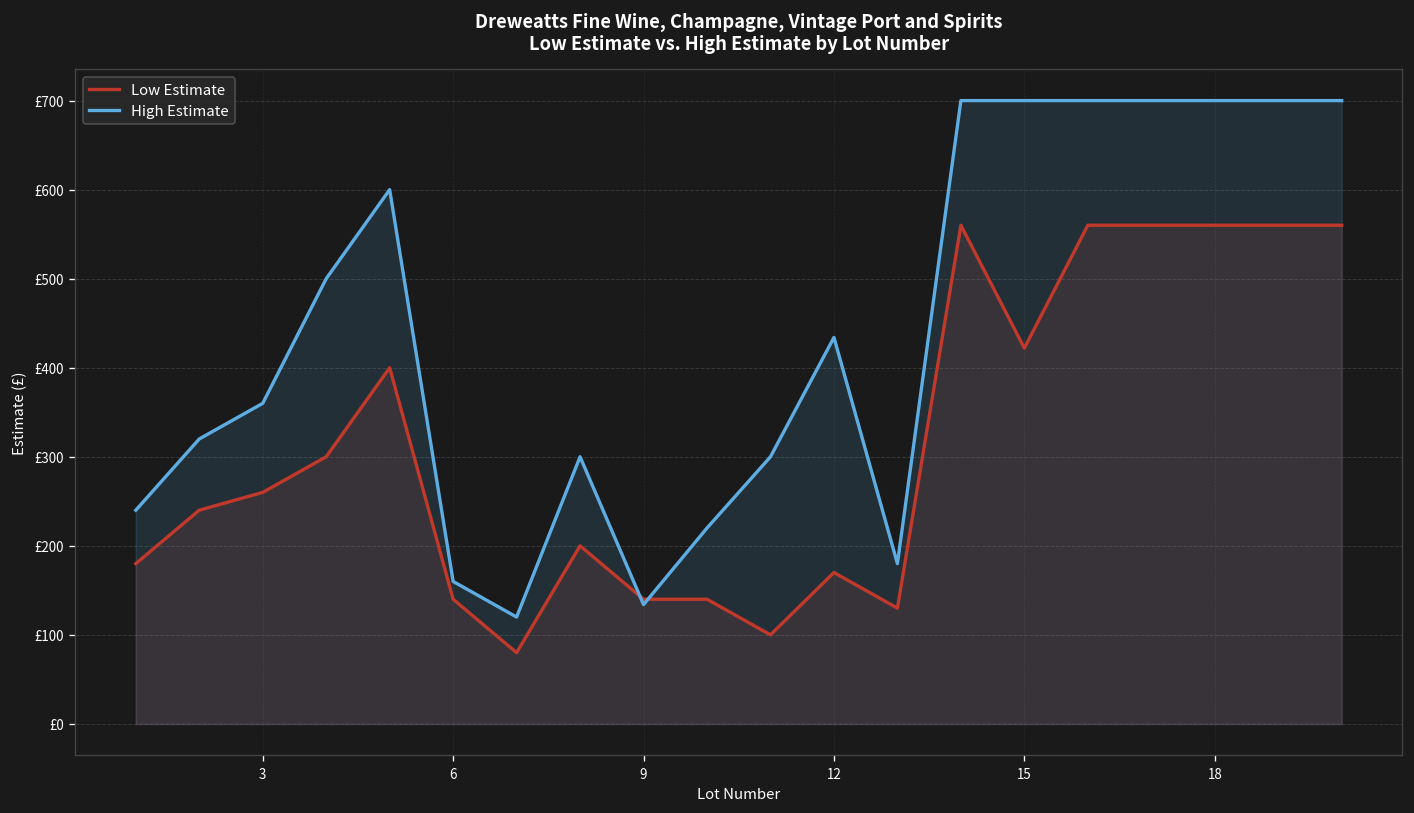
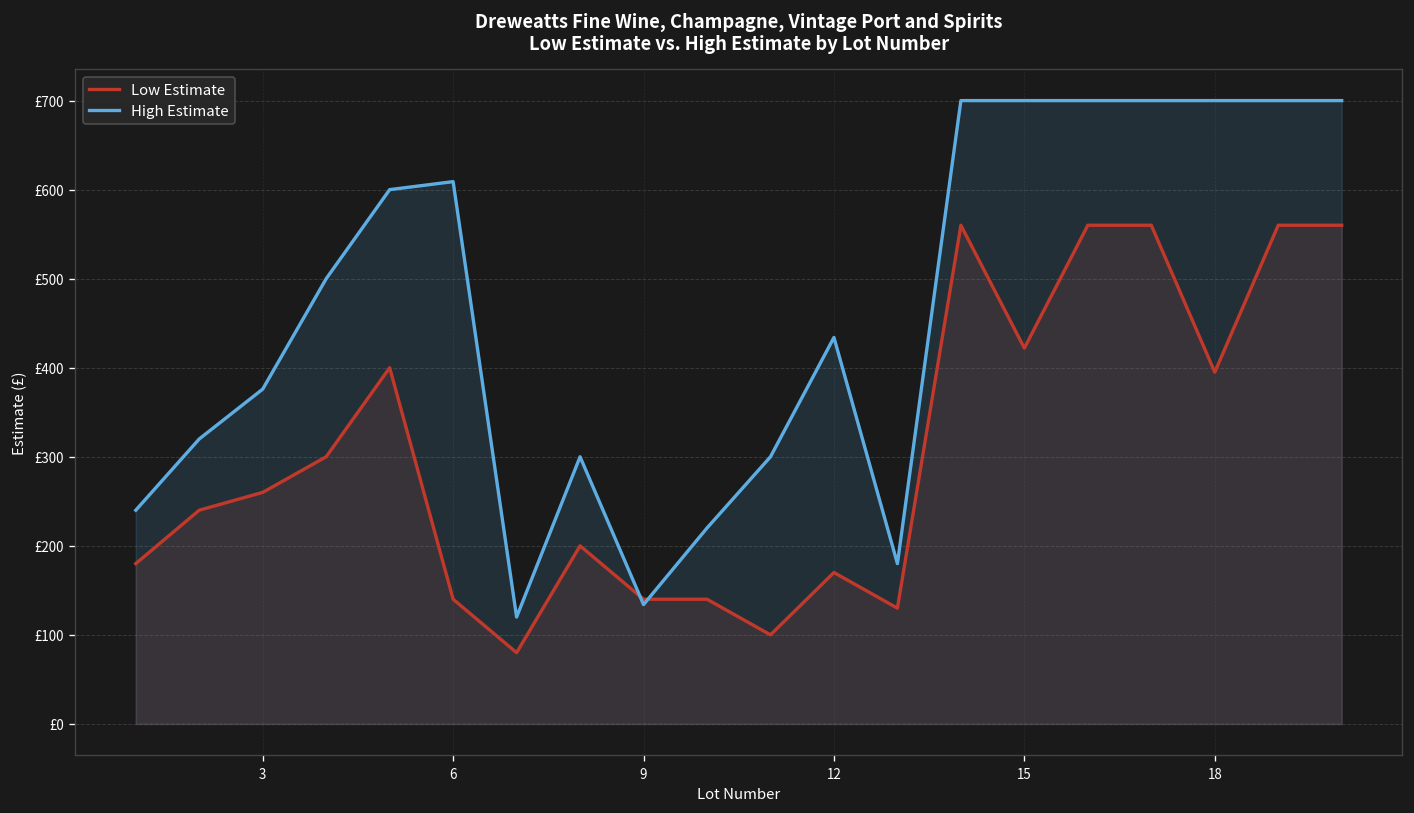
  {
    "Low Estimate": {
      "3": "£260",
      "6": "£140",
      "9": "£140",
      "12": "£170",
      "15": "£420",
-     "18": "£560"
+     "18": "£400"
    },
    "High Estimate": {
-     "3": "£360",
-     "6": "£160",
+     "3": "£380",
+     "6": "£610",
      "9": "£130",
      "12": "£430",
      "15": "£700",
      "18": "£700"
    }
  }
